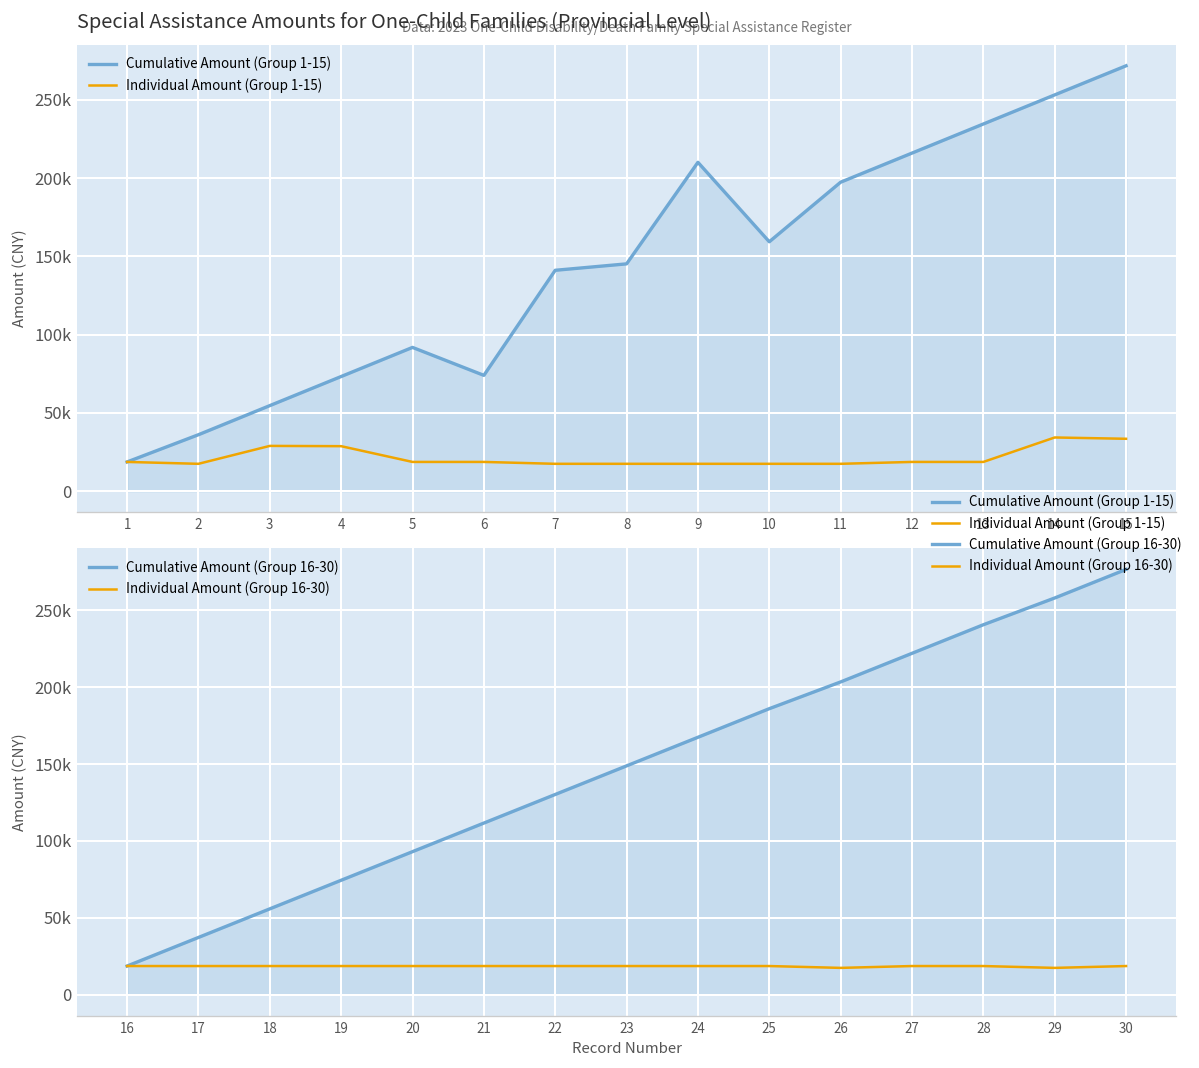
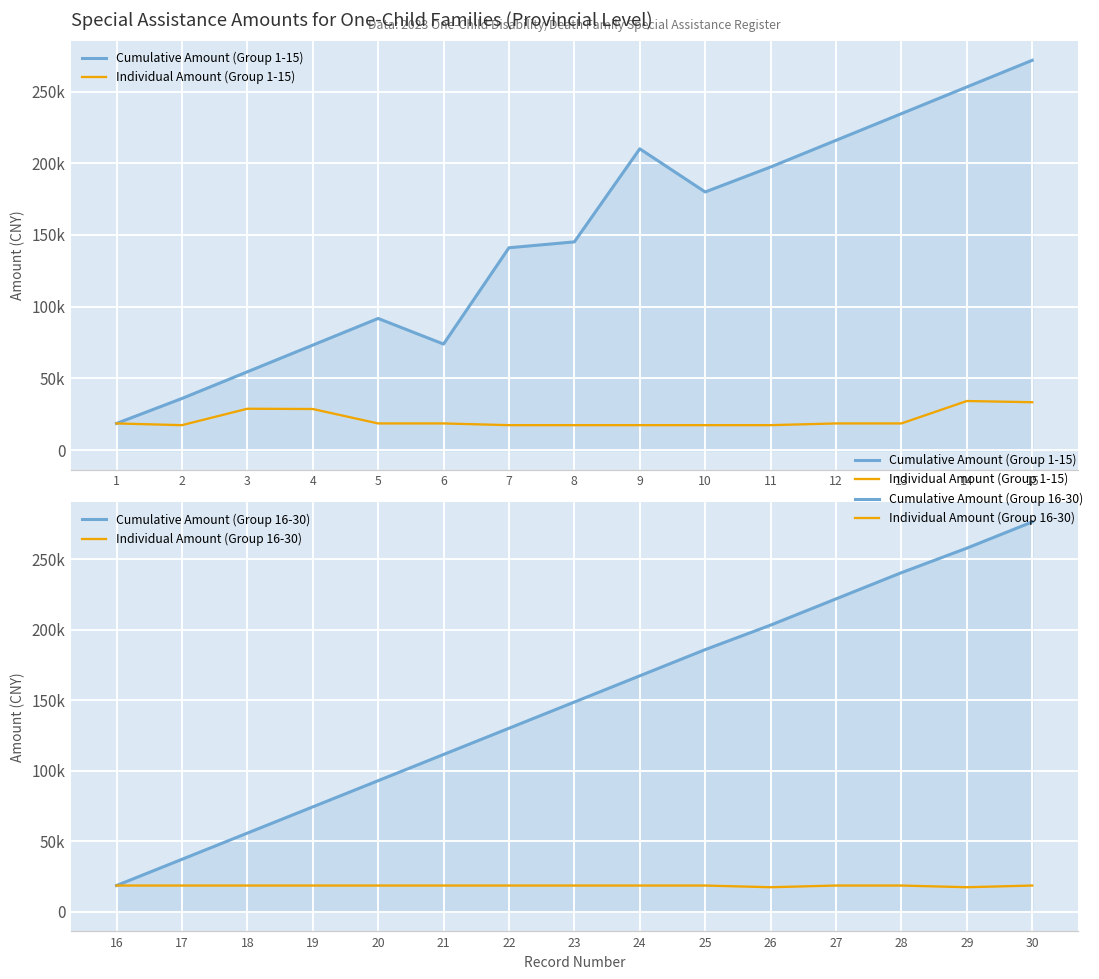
  {
    "Special Assistance Amounts for One-Child Families (Provincial Level)": {
      "Cumulative Amount (Group 1-15)": {
        "2": 36000,
        "3": 55000,
        "4": 73000,
        "5": 92000,
        "6": 74000,
        "7": 141000,
        "8": 145000,
        "9": 210000,
-       "10": 159000,
+       "10": 180000,
        "11": 197000,
        "12": 216000,
        "13": 235000,
        "14": 253000,
        "15": 272000
      },
      "Individual Amount (Group 1-15)": {
        "2": 17000,
        "3": 29000,
        "4": 29000,
        "5": 19000,
        "6": 19000,
        "7": 17000,
        "8": 17000,
        "9": 17000,
        "10": 17000,
        "11": 17000,
        "12": 19000,
        "13": 19000,
        "14": 34000,
        "15": 33000
      }
    }
  }
